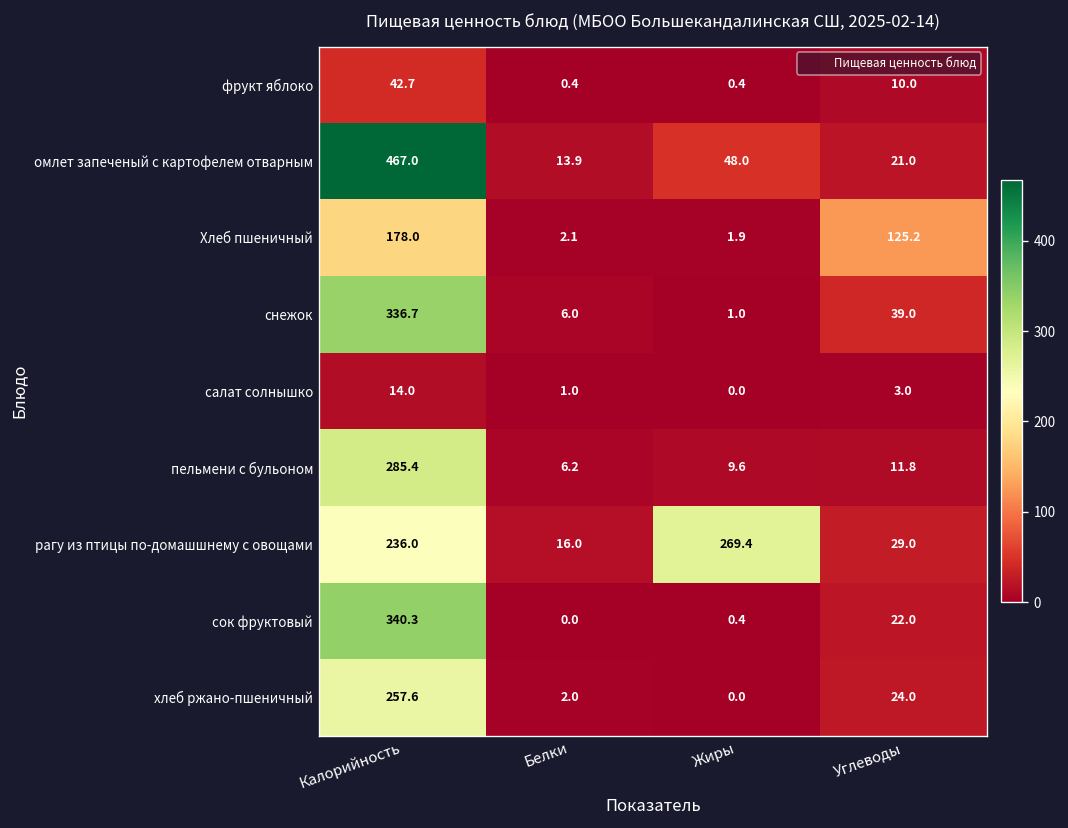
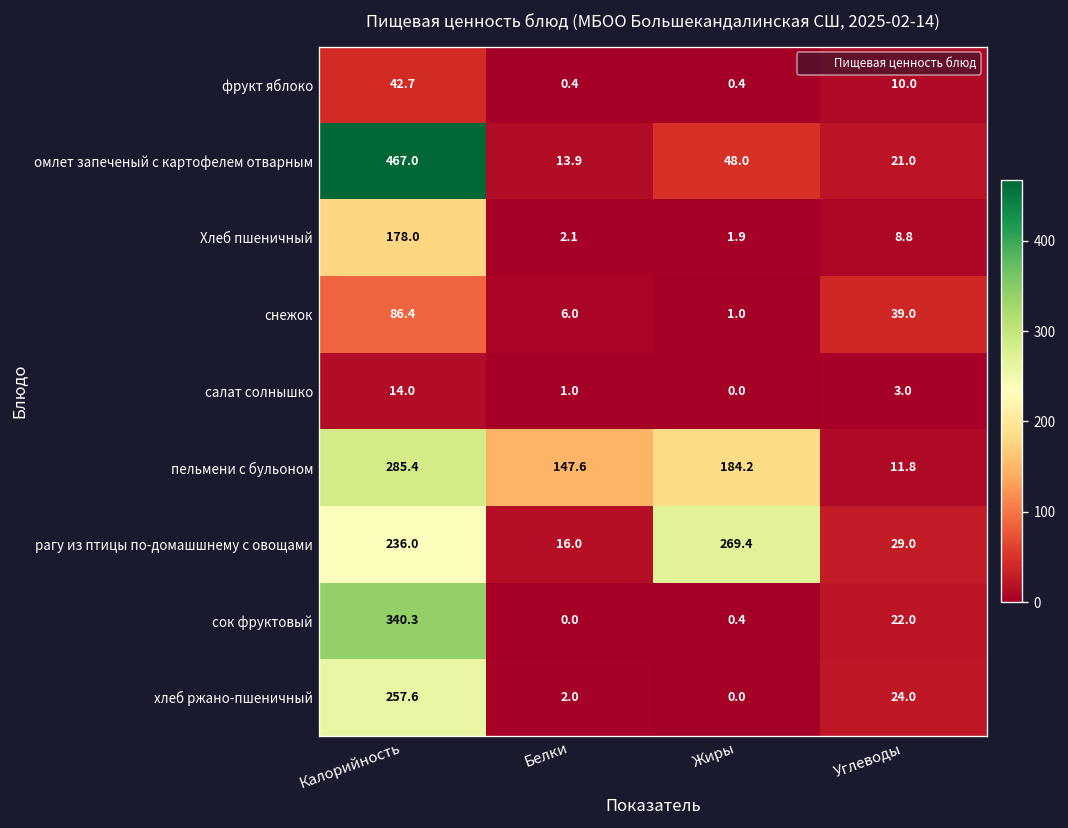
  {
    "фрукт яблоко": {
      "Калорийность": 42.7,
      "Белки": 0.4,
      "Жиры": 0.4,
      "Углеводы": 10.0
    },
    "омлет запеченый с картофелем отварным": {
      "Калорийность": 467.0,
      "Белки": 13.9,
      "Жиры": 48.0,
      "Углеводы": 21.0
    },
    "Хлеб пшеничный": {
      "Калорийность": 178.0,
      "Белки": 2.1,
      "Жиры": 1.9,
-     "Углеводы": 125.2
+     "Углеводы": 8.8
    },
    "снежок": {
-     "Калорийность": 336.7,
+     "Калорийность": 86.4,
      "Белки": 6.0,
      "Жиры": 1.0,
      "Углеводы": 39.0
    },
    "салат солнышко": {
      "Калорийность": 14.0,
      "Белки": 1.0,
      "Жиры": 0.0,
      "Углеводы": 3.0
    },
    "пельмени с бульоном": {
      "Калорийность": 285.4,
-     "Белки": 6.2,
-     "Жиры": 9.6,
+     "Белки": 147.6,
+     "Жиры": 184.2,
      "Углеводы": 11.8
    },
    "рагу из птицы по-домашшнему с овощами": {
      "Калорийность": 236.0,
      "Белки": 16.0,
      "Жиры": 269.4,
      "Углеводы": 29.0
    },
    "сок фруктовый": {
      "Калорийность": 340.3,
      "Белки": 0.0,
      "Жиры": 0.4,
      "Углеводы": 22.0
    },
    "хлеб ржано-пшеничный": {
      "Калорийность": 257.6,
      "Белки": 2.0,
      "Жиры": 0.0,
      "Углеводы": 24.0
    }
  }
